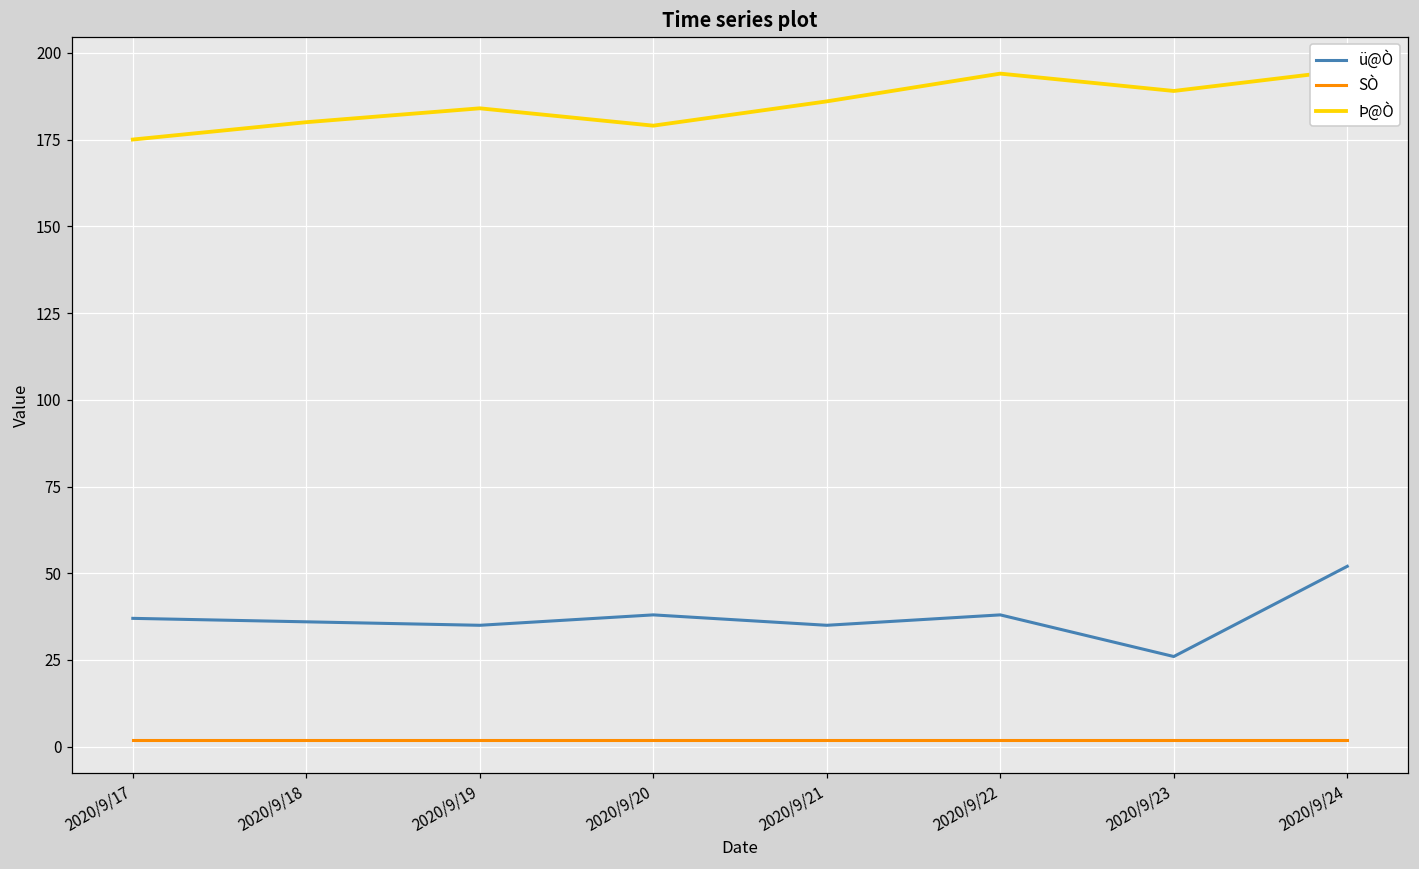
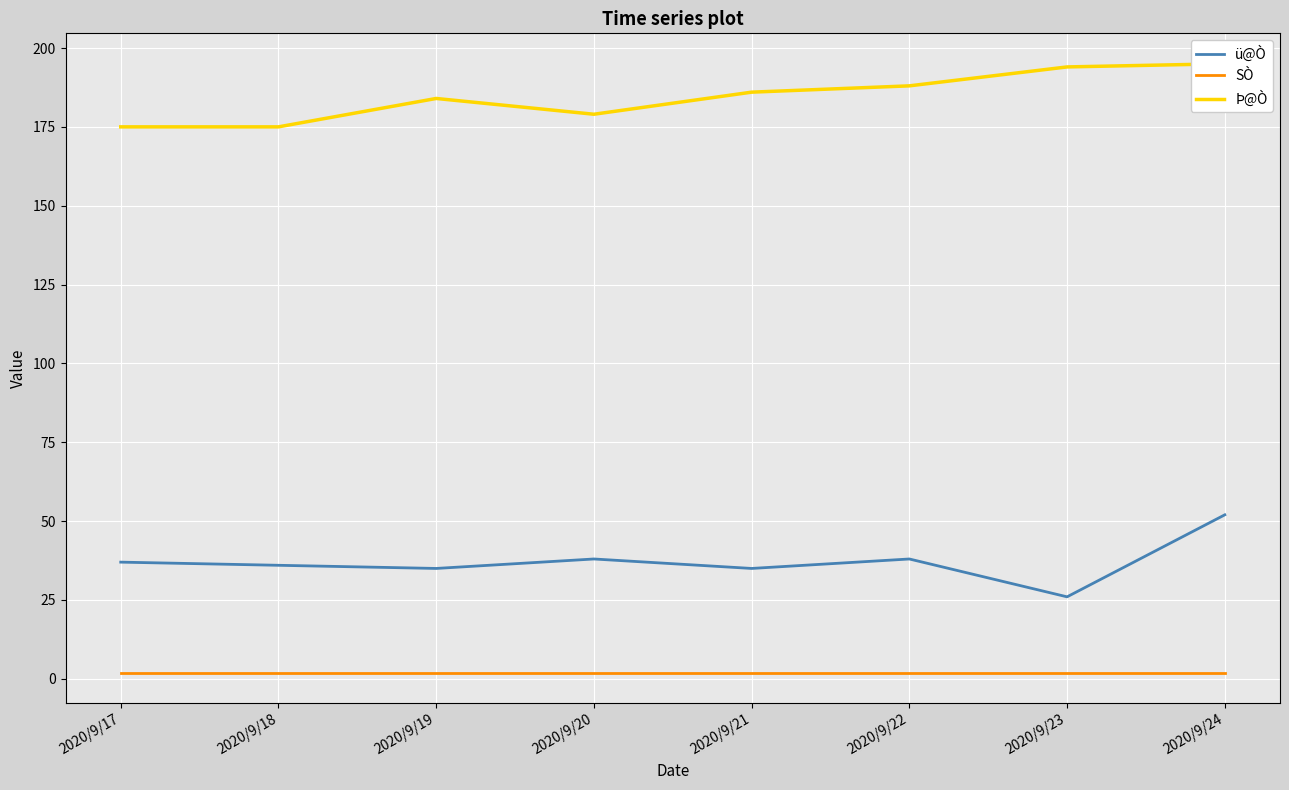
  {
    "ü@Ò": {
      "2020/9/17": 37,
      "2020/9/18": 36,
      "2020/9/19": 35,
      "2020/9/20": 38,
      "2020/9/21": 35,
      "2020/9/22": 38,
      "2020/9/23": 26,
      "2020/9/24": 52
    },
    "SÒ": {
      "2020/9/17": 2,
      "2020/9/18": 2,
      "2020/9/19": 2,
      "2020/9/20": 2,
      "2020/9/21": 2,
      "2020/9/22": 2,
      "2020/9/23": 2,
      "2020/9/24": 2
    },
    "Þ@Ò": {
      "2020/9/17": 175,
-     "2020/9/18": 180,
+     "2020/9/18": 175,
      "2020/9/19": 184,
      "2020/9/20": 179,
      "2020/9/21": 186,
-     "2020/9/22": 194,
-     "2020/9/23": 189
+     "2020/9/22": 188,
+     "2020/9/23": 194
    }
  }
